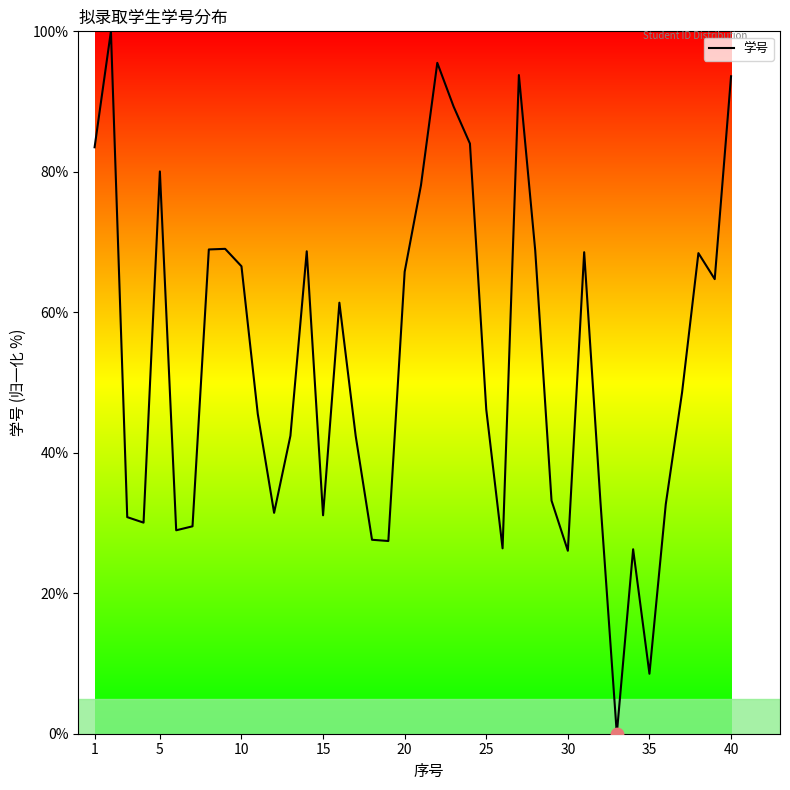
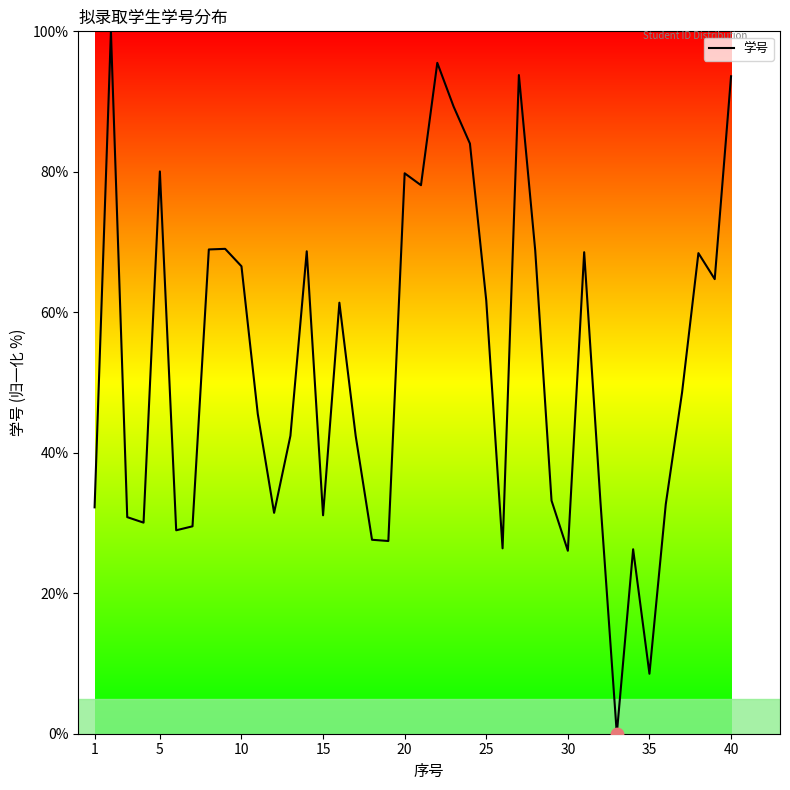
  {
    "学号": {
-     "1": "83%",
+     "1": "32%",
      "5": "80%",
      "10": "67%",
      "15": "31%",
-     "20": "66%",
-     "25": "46%",
+     "20": "80%",
+     "25": "62%",
      "30": "26%",
      "35": "9%",
      "40": "94%"
    }
  }
